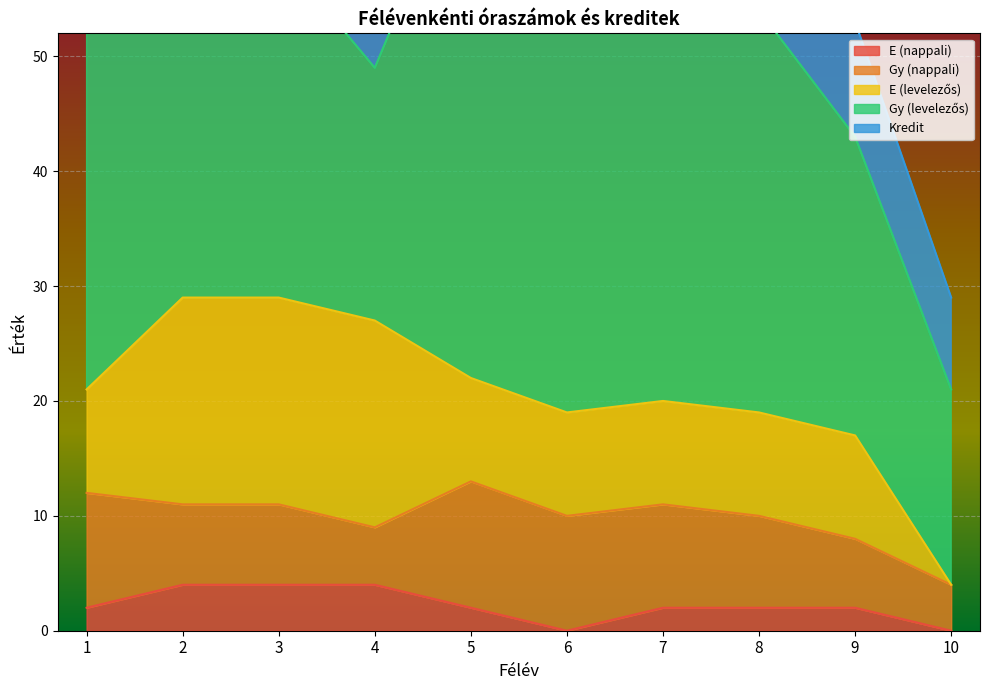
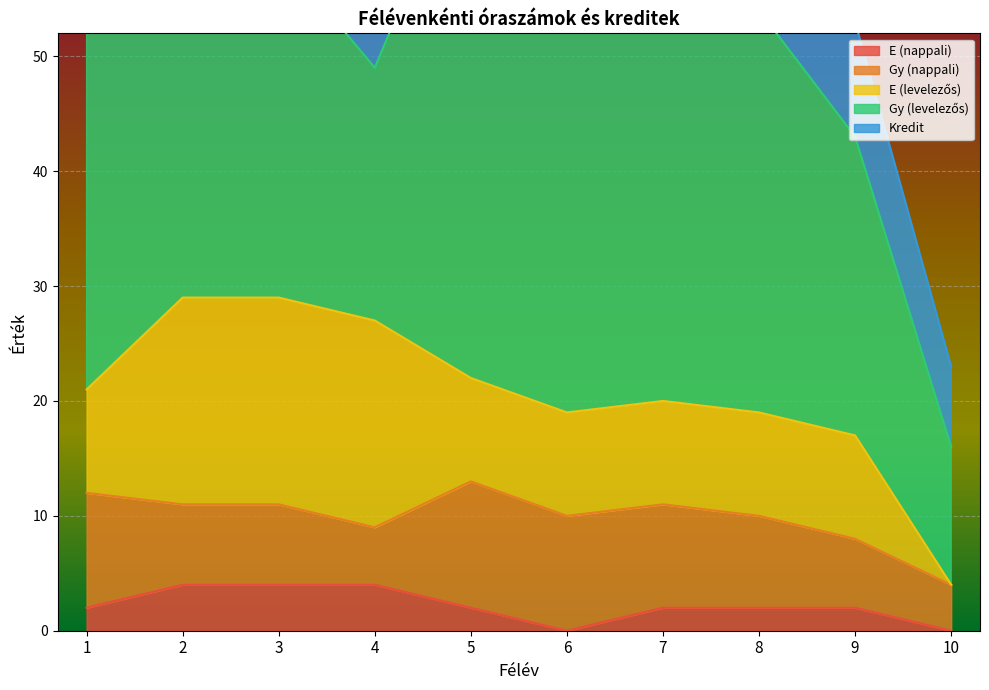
  {
    "E (levelezős)": {
      "1": 9,
      "2": 18,
      "3": 18,
      "4": 18,
      "5": 9,
      "6": 9,
      "7": 9,
      "8": 9,
      "9": 9
    },
    "Gy (levelezős)": {
      "4": 22,
-     "10": 17
+     "10": 12
    },
    "Kredit": {
-     "10": 8
+     "10": 7
    }
  }
